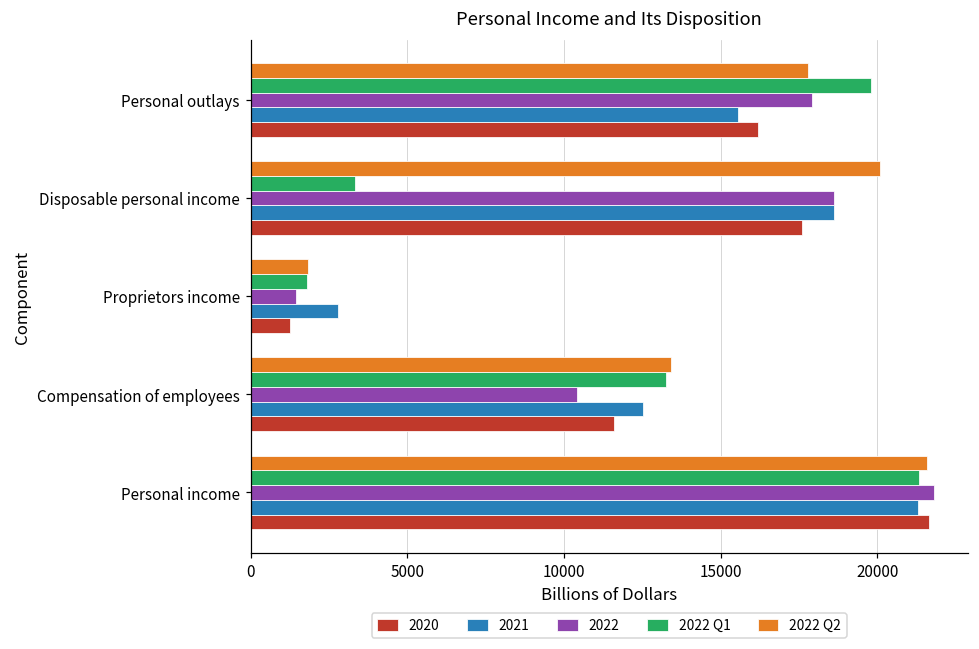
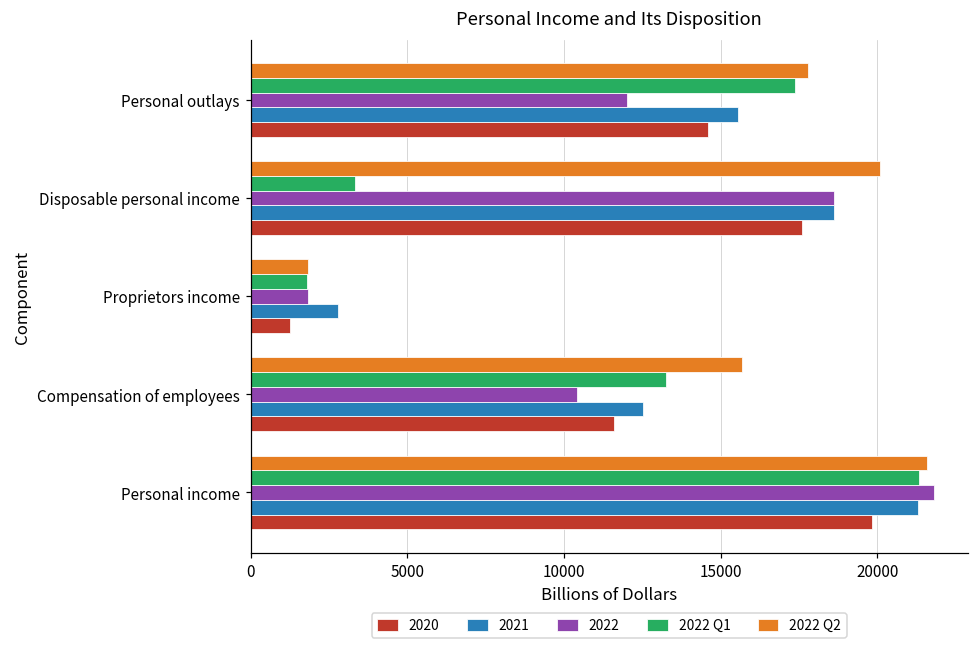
  {
    "2020": {
-     "Personal outlays": 16200,
+     "Personal outlays": 14600,
      "Disposable personal income": 17600,
      "Proprietors income": 1200,
      "Compensation of employees": 11600,
-     "Personal income": 21700
+     "Personal income": 19800
    },
    "2021": {
      "Personal outlays": 15600,
      "Disposable personal income": 18600,
      "Proprietors income": 2800,
      "Compensation of employees": 12500,
      "Personal income": 21300
    },
    "2022": {
-     "Personal outlays": 17900,
+     "Personal outlays": 12000,
      "Disposable personal income": 18600,
-     "Proprietors income": 1400,
+     "Proprietors income": 1800,
      "Compensation of employees": 10400,
      "Personal income": 21800
    },
    "2022 Q1": {
-     "Personal outlays": 19800,
+     "Personal outlays": 17400,
      "Disposable personal income": 3300,
      "Proprietors income": 1800,
      "Compensation of employees": 13300,
      "Personal income": 21300
    },
    "2022 Q2": {
      "Personal outlays": 17800,
      "Disposable personal income": 20100,
      "Proprietors income": 1800,
-     "Compensation of employees": 13400,
+     "Compensation of employees": 15700,
      "Personal income": 21600
    }
  }
